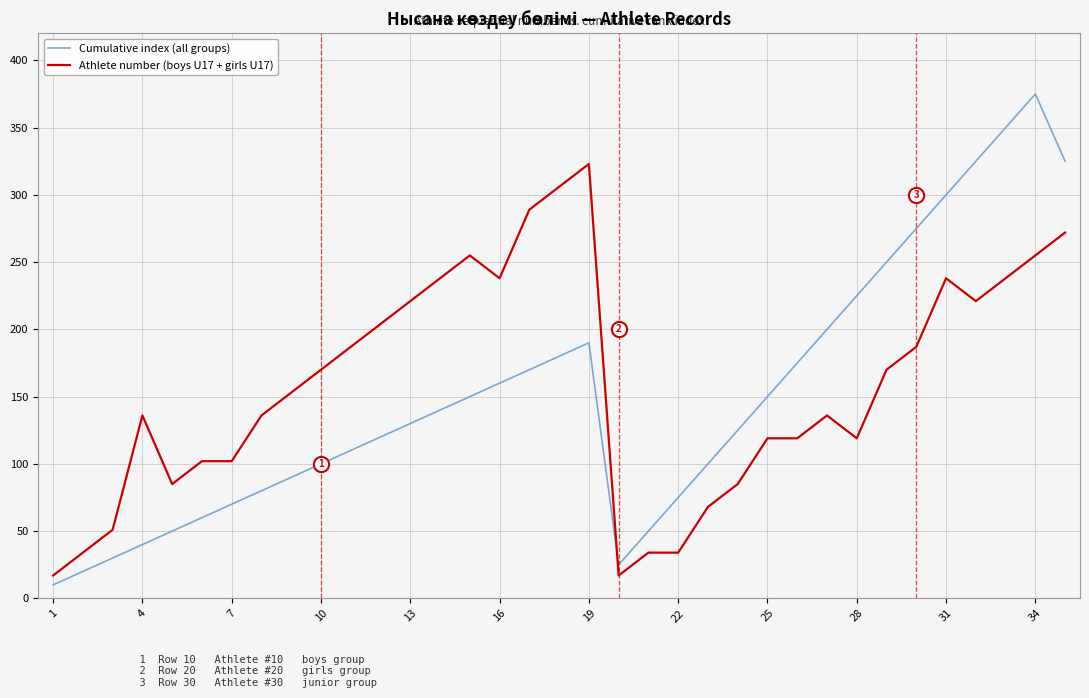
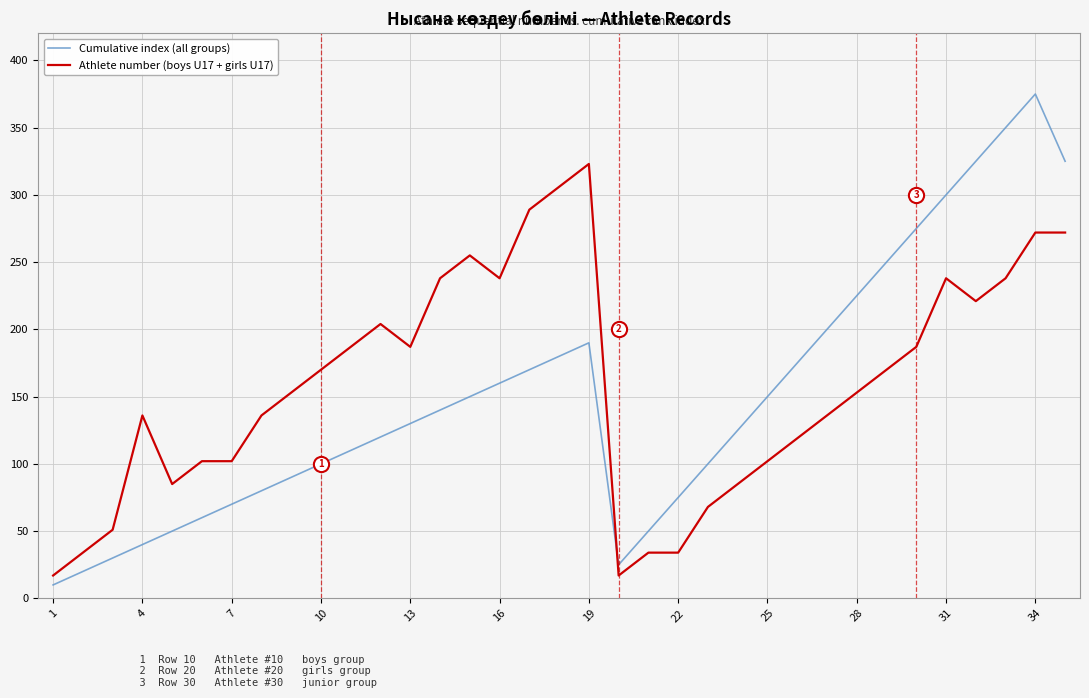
  {
    "Cumulative index (all groups)": {
      "1": 10,
      "4": 40,
      "7": 70,
      "13": 130,
      "16": 160,
      "19": 190,
      "22": 75,
      "25": 150,
      "28": 225,
      "31": 300,
      "34": 375
    },
    "Athlete number (boys U17 + girls U17)": {
      "1": 17,
      "4": 136,
      "7": 102,
      "10": 170,
-     "13": 221,
+     "13": 187,
      "16": 238,
      "19": 323,
      "22": 34,
-     "25": 119,
-     "28": 119,
+     "25": 102,
+     "28": 153,
      "31": 238,
-     "34": 255
+     "34": 272
    }
  }
